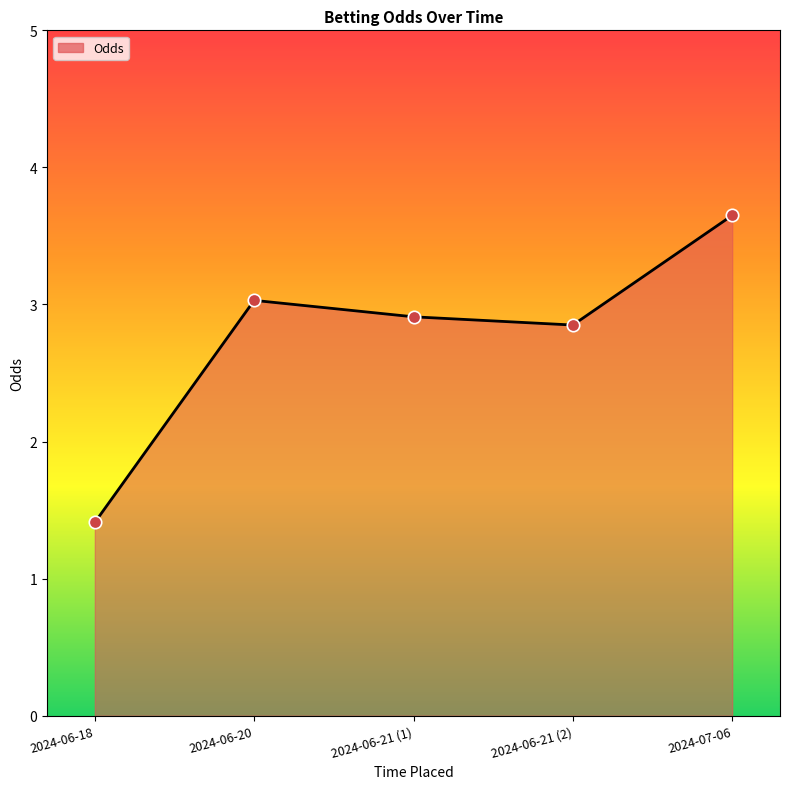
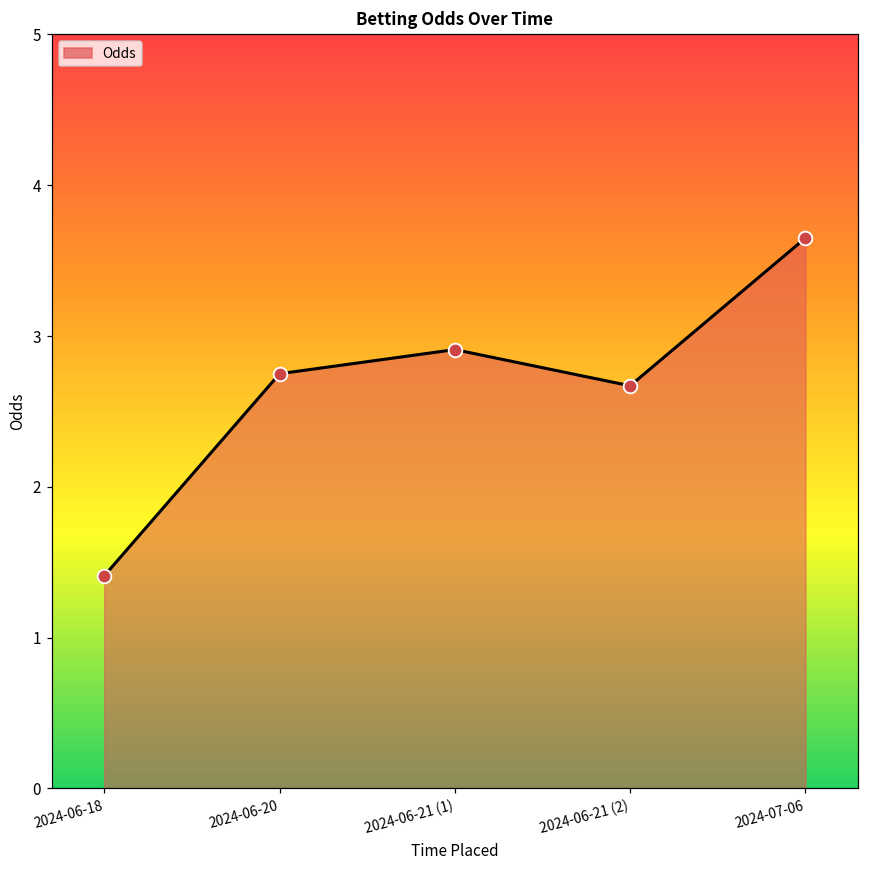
  {
    "2024-06-18": 1.41,
-   "2024-06-20": 3.03,
+   "2024-06-20": 2.75,
    "2024-06-21 (1)": 2.91,
-   "2024-06-21 (2)": 2.85,
+   "2024-06-21 (2)": 2.67,
    "2024-07-06": 3.65
  }
